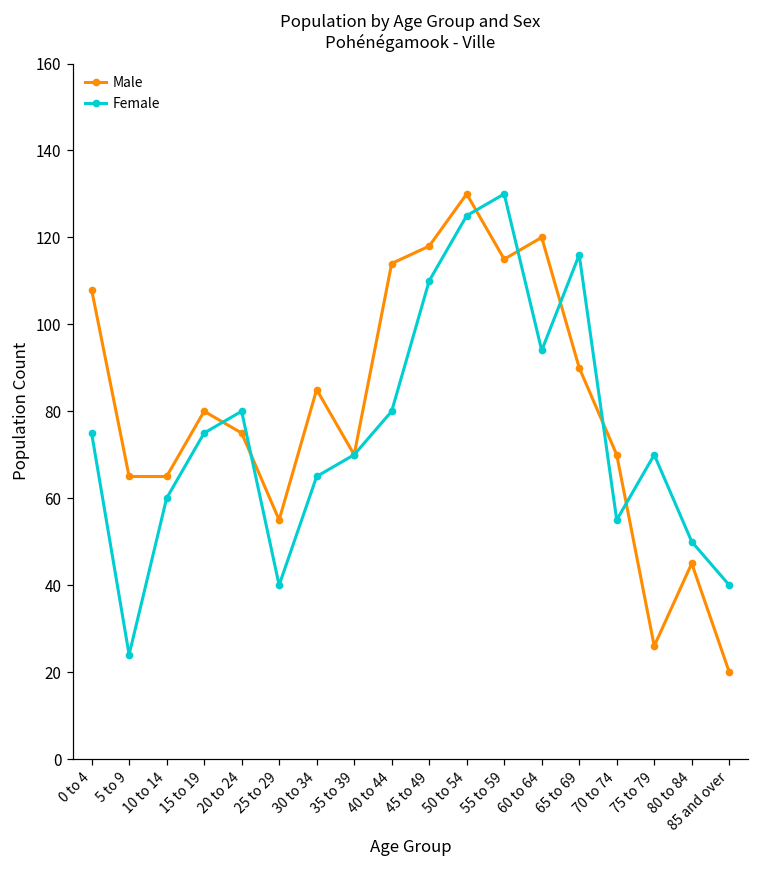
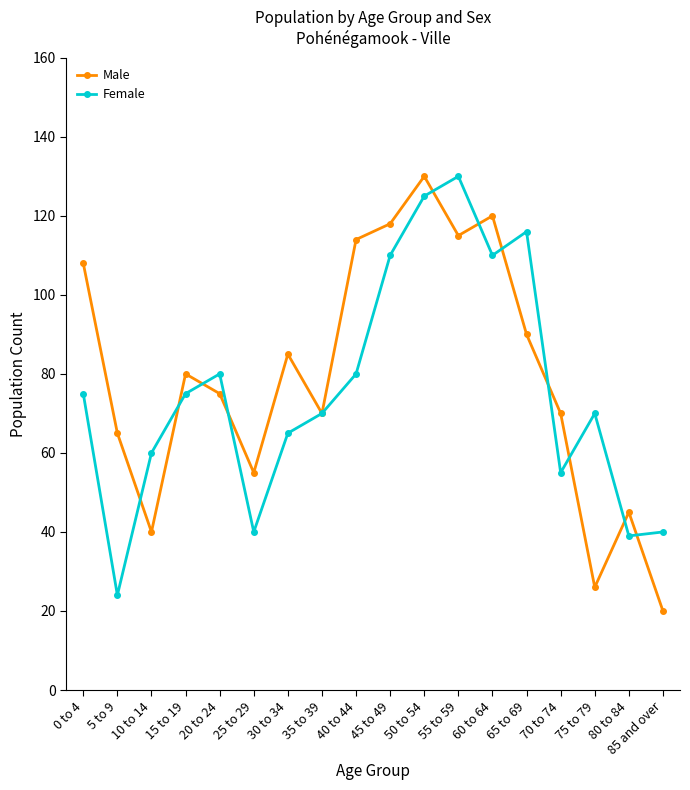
  {
    "Male": {
      "0 to 4": 108,
      "5 to 9": 65,
-     "10 to 14": 65,
+     "10 to 14": 40,
      "15 to 19": 80,
      "20 to 24": 75,
      "25 to 29": 55,
      "30 to 34": 85,
      "40 to 44": 114,
      "45 to 49": 118,
      "50 to 54": 130,
      "55 to 59": 115,
      "60 to 64": 120,
      "65 to 69": 90,
      "70 to 74": 70,
      "75 to 79": 26,
      "80 to 84": 45,
      "85 and over": 20
    },
    "Female": {
      "0 to 4": 75,
      "5 to 9": 24,
      "10 to 14": 60,
      "15 to 19": 75,
      "20 to 24": 80,
      "25 to 29": 40,
      "30 to 34": 65,
      "40 to 44": 80,
      "45 to 49": 110,
      "50 to 54": 125,
      "55 to 59": 130,
-     "60 to 64": 94,
+     "60 to 64": 110,
      "65 to 69": 116,
      "70 to 74": 55,
      "75 to 79": 70,
-     "80 to 84": 50,
+     "80 to 84": 39,
      "85 and over": 40
    }
  }
